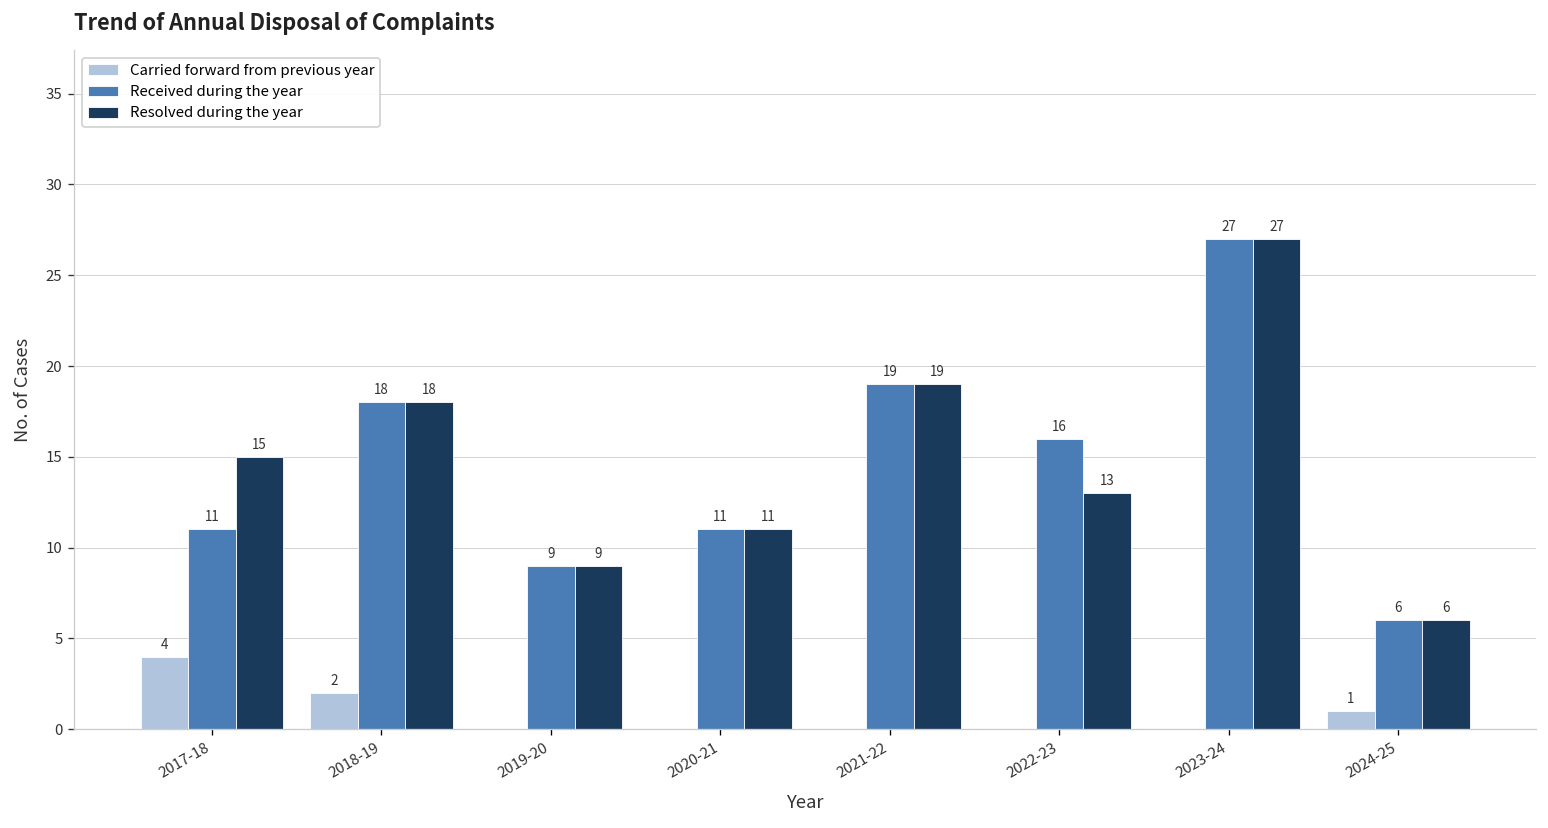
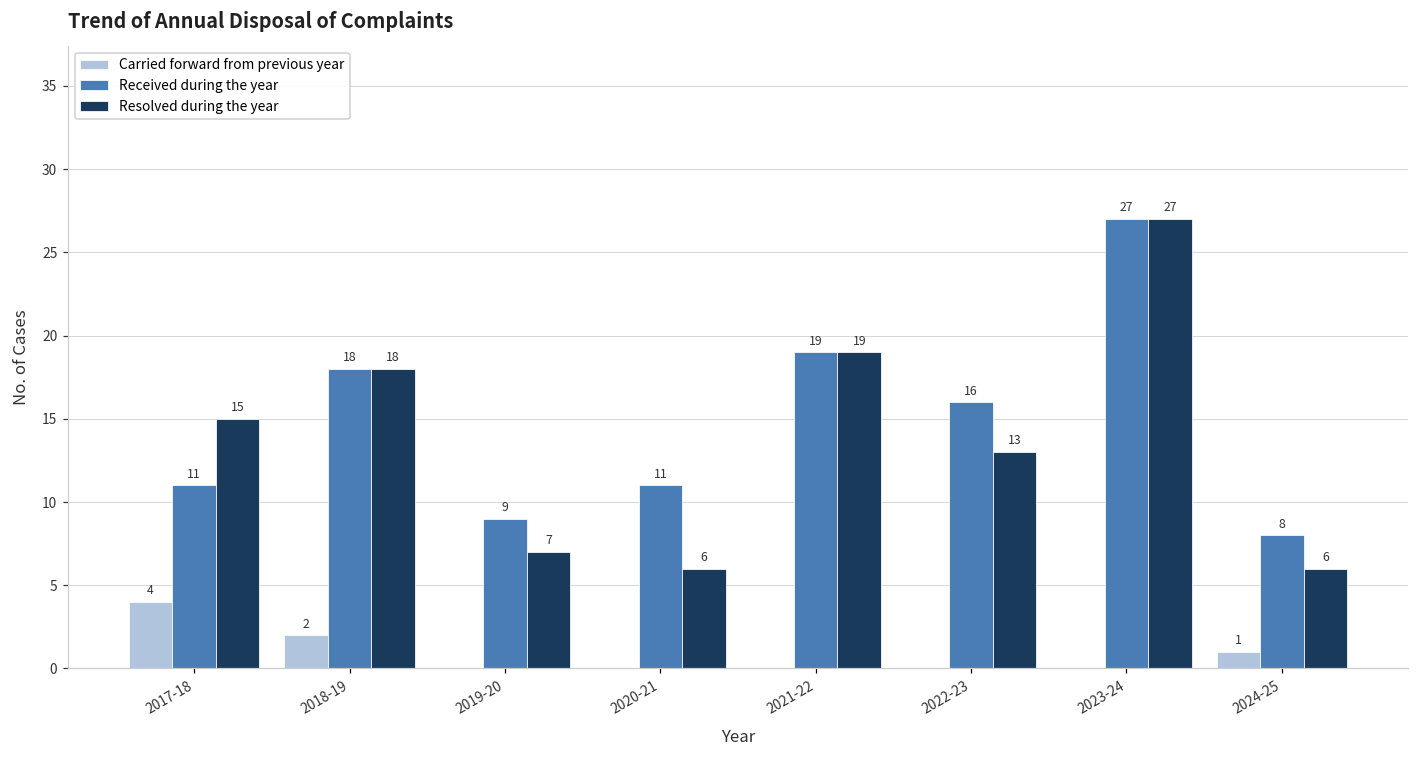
  {
    "Carried forward from previous year": {
      "2017-18": 4,
      "2018-19": 2,
      "2024-25": 1
    },
    "Received during the year": {
      "2017-18": 11,
      "2018-19": 18,
      "2019-20": 9,
      "2020-21": 11,
      "2021-22": 19,
      "2022-23": 16,
      "2023-24": 27,
-     "2024-25": 6
+     "2024-25": 8
    },
    "Resolved during the year": {
      "2017-18": 15,
      "2018-19": 18,
-     "2019-20": 9,
-     "2020-21": 11,
+     "2019-20": 7,
+     "2020-21": 6,
      "2021-22": 19,
      "2022-23": 13,
      "2023-24": 27,
      "2024-25": 6
    }
  }
